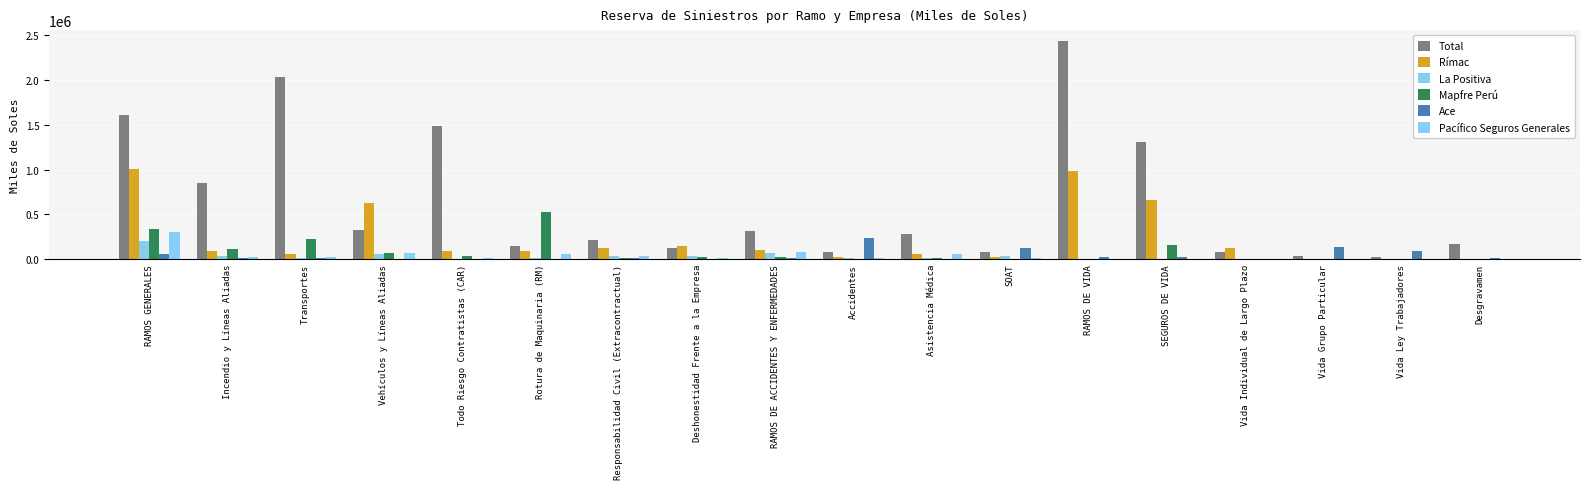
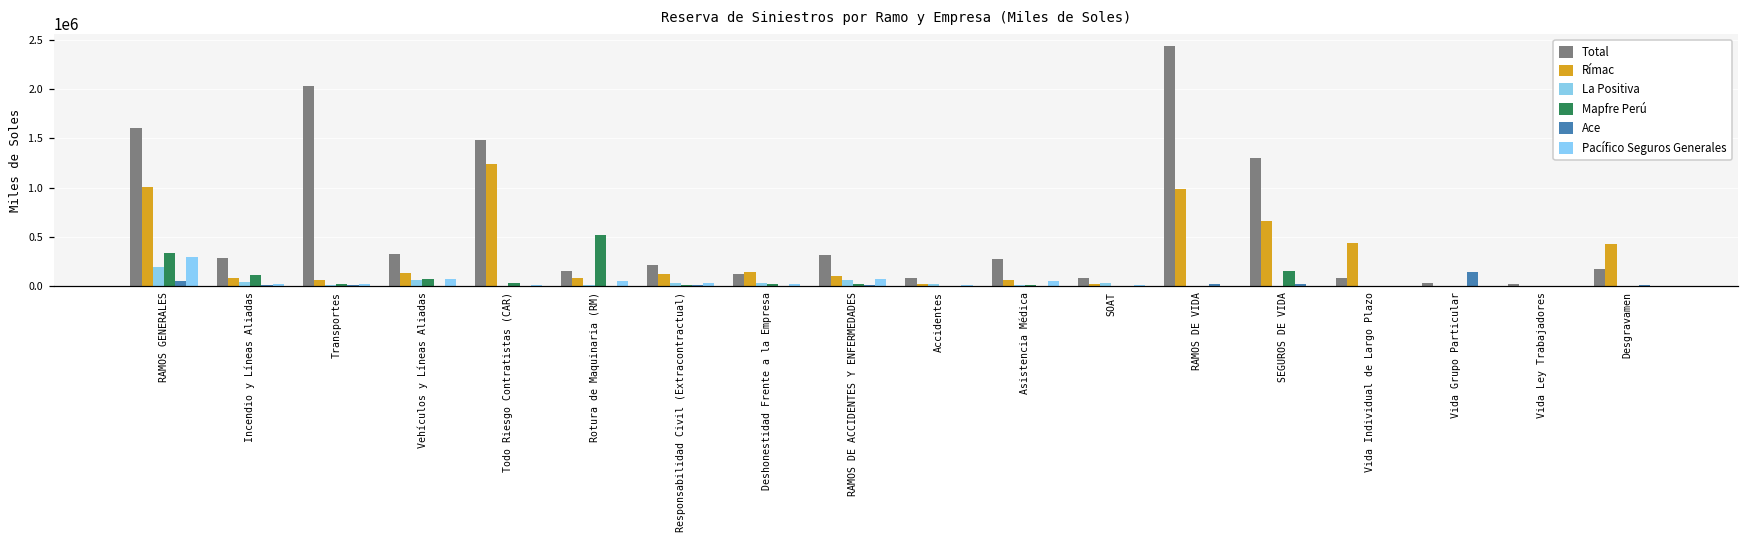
  {
    "Total": {
      "RAMOS GENERALES": 1600000,
-     "Incendio y Líneas Aliadas": 900000,
+     "Incendio y Líneas Aliadas": 300000,
      "Transportes": 2000000,
      "Vehículos y Líneas Aliadas": 300000,
      "Todo Riesgo Contratistas (CAR)": 1500000,
      "Rotura de Maquinaria (RM)": 200000,
      "Responsabilidad Civil (Extracontractual)": 200000,
      "Deshonestidad Frente a la Empresa": 100000,
      "RAMOS DE ACCIDENTES Y ENFERMEDADES": 300000,
      "Accidentes": 100000,
      "Asistencia Médica": 300000,
      "SOAT": 100000,
      "RAMOS DE VIDA": 2400000,
      "SEGUROS DE VIDA": 1300000,
      "Vida Individual de Largo Plazo": 100000,
      "Vida Grupo Particular": 0,
      "Desgravamen": 200000
    },
    "Rímac": {
      "RAMOS GENERALES": 1000000,
      "Incendio y Líneas Aliadas": 100000,
      "Transportes": 100000,
-     "Vehículos y Líneas Aliadas": 600000,
-     "Todo Riesgo Contratistas (CAR)": 100000,
+     "Vehículos y Líneas Aliadas": 100000,
+     "Todo Riesgo Contratistas (CAR)": 1200000,
      "Rotura de Maquinaria (RM)": 100000,
      "Responsabilidad Civil (Extracontractual)": 100000,
      "Deshonestidad Frente a la Empresa": 100000,
      "RAMOS DE ACCIDENTES Y ENFERMEDADES": 100000,
      "Asistencia Médica": 100000,
      "RAMOS DE VIDA": 1000000,
      "SEGUROS DE VIDA": 700000,
-     "Vida Individual de Largo Plazo": 100000,
+     "Vida Individual de Largo Plazo": 400000,
      "Vida Grupo Particular": 0,
      "Vida Ley Trabajadores": 0,
-     "Desgravamen": 0
+     "Desgravamen": 400000
    },
    "Mapfre Perú": {
      "RAMOS GENERALES": 300000,
      "Incendio y Líneas Aliadas": 100000,
-     "Transportes": 200000,
+     "Transportes": 0,
      "Vehículos y Líneas Aliadas": 100000,
      "Todo Riesgo Contratistas (CAR)": 0,
      "Rotura de Maquinaria (RM)": 500000,
      "RAMOS DE VIDA": 0,
      "SEGUROS DE VIDA": 200000,
      "Vida Individual de Largo Plazo": 0,
      "Vida Grupo Particular": 0,
      "Vida Ley Trabajadores": 0,
      "Desgravamen": 0
    },
    "Ace": {
      "RAMOS GENERALES": 100000,
      "Vehículos y Líneas Aliadas": 0,
-     "Accidentes": 200000,
-     "SOAT": 100000,
+     "Accidentes": 0,
+     "SOAT": 0,
      "Vida Grupo Particular": 100000,
-     "Vida Ley Trabajadores": 100000
+     "Vida Ley Trabajadores": 0
    }
  }
